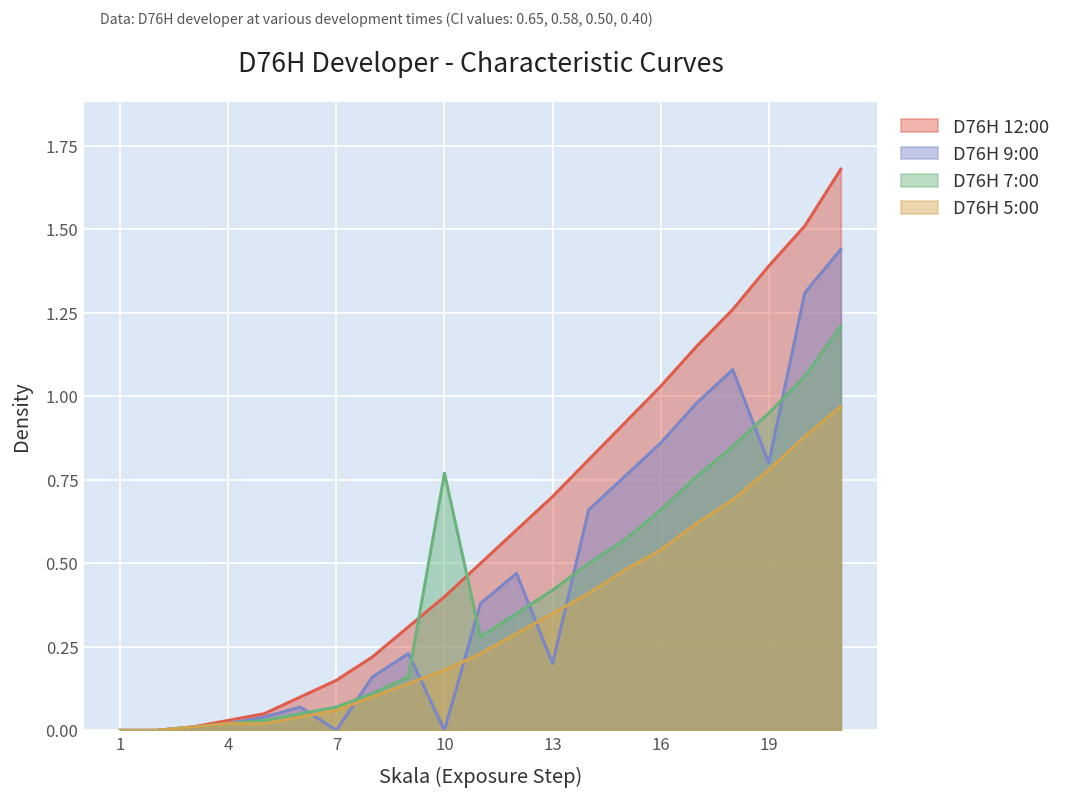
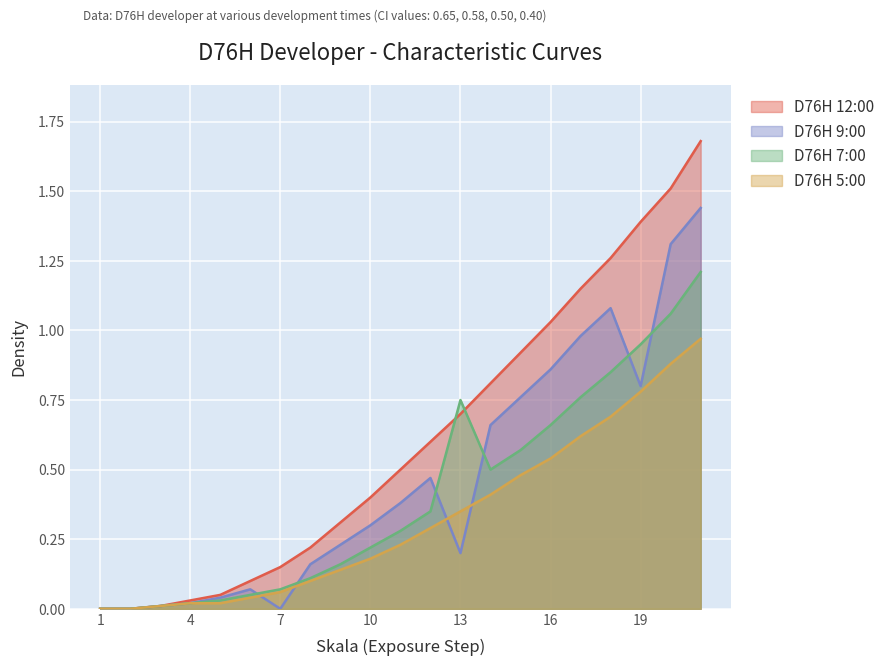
  {
    "D76H 9:00": {
      "7": 0.0,
-     "10": 0.0,
+     "10": 0.3,
      "13": 0.2,
      "16": 0.86,
      "19": 0.8
    },
    "D76H 7:00": {
      "7": 0.07,
-     "10": 0.77,
-     "13": 0.42,
+     "10": 0.22,
+     "13": 0.75,
      "16": 0.66,
      "19": 0.95
    }
  }
